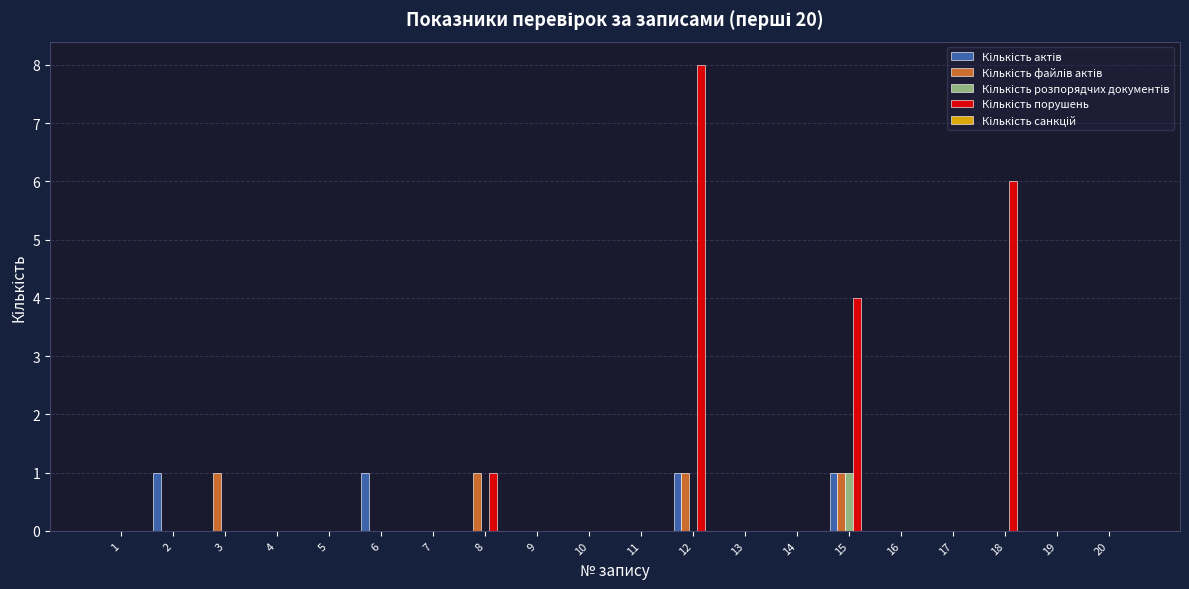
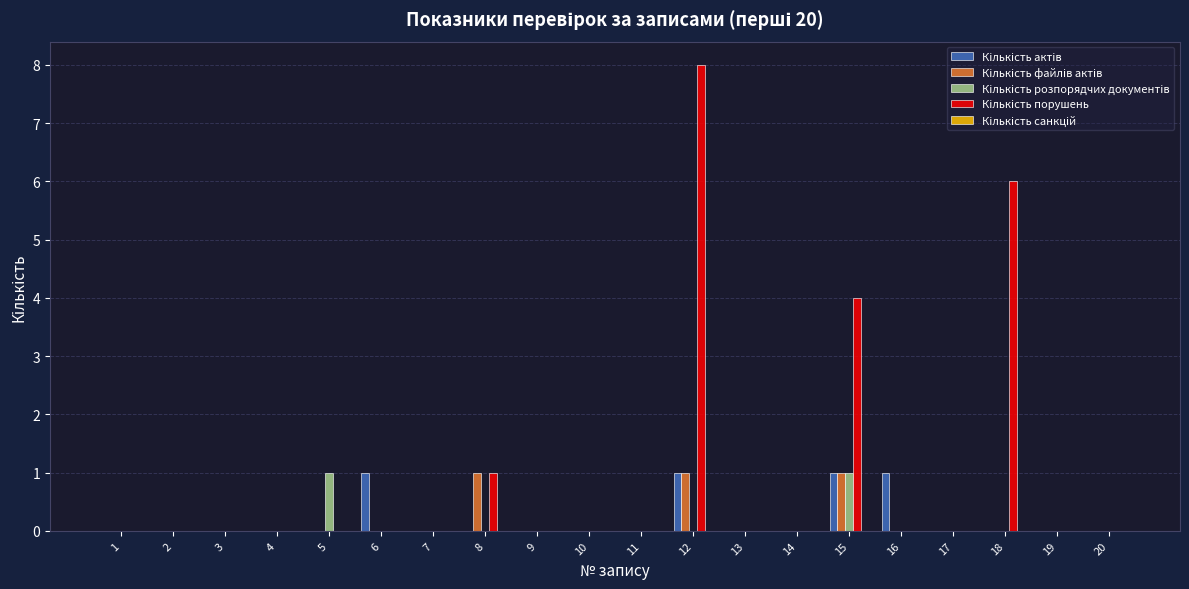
  {
    "Кількість актів": {
      "1": 0,
-     "2": 1,
+     "2": 0,
      "3": 0,
      "4": 0,
      "5": 0,
      "6": 1,
      "7": 0,
      "8": 0,
      "9": 0,
      "10": 0,
      "11": 0,
      "12": 1,
      "13": 0,
      "14": 0,
      "15": 1,
-     "16": 0,
+     "16": 1,
      "17": 0,
      "18": 0,
      "19": 0,
      "20": 0
    },
    "Кількість файлів актів": {
      "1": 0,
      "2": 0,
-     "3": 1,
+     "3": 0,
      "4": 0,
      "5": 0,
      "6": 0,
      "7": 0,
      "8": 1,
      "9": 0,
      "10": 0,
      "11": 0,
      "12": 1,
      "13": 0,
      "14": 0,
      "15": 1,
      "16": 0,
      "17": 0,
      "18": 0,
      "19": 0,
      "20": 0
    },
    "Кількість розпорядчих документів": {
      "1": 0,
      "2": 0,
      "3": 0,
      "4": 0,
-     "5": 0,
+     "5": 1,
      "6": 0,
      "7": 0,
      "8": 0,
      "9": 0,
      "10": 0,
      "11": 0,
      "12": 0,
      "13": 0,
      "14": 0,
      "15": 1,
      "16": 0,
      "17": 0,
      "18": 0,
      "19": 0,
      "20": 0
    },
    "Кількість порушень": {
      "1": 0,
      "2": 0,
      "3": 0,
      "4": 0,
      "5": 0,
      "6": 0,
      "7": 0,
      "8": 1,
      "9": 0,
      "10": 0,
      "11": 0,
      "12": 8,
      "13": 0,
      "14": 0,
      "15": 4,
      "16": 0,
      "17": 0,
      "18": 6,
      "19": 0,
      "20": 0
    },
    "Кількість санкцій": {
      "1": 0,
      "2": 0,
      "3": 0,
      "4": 0,
      "5": 0,
      "6": 0,
      "7": 0,
      "8": 0,
      "9": 0,
      "10": 0,
      "11": 0,
      "12": 0,
      "13": 0,
      "14": 0,
      "15": 0,
      "16": 0,
      "17": 0,
      "18": 0,
      "19": 0,
      "20": 0
    }
  }
